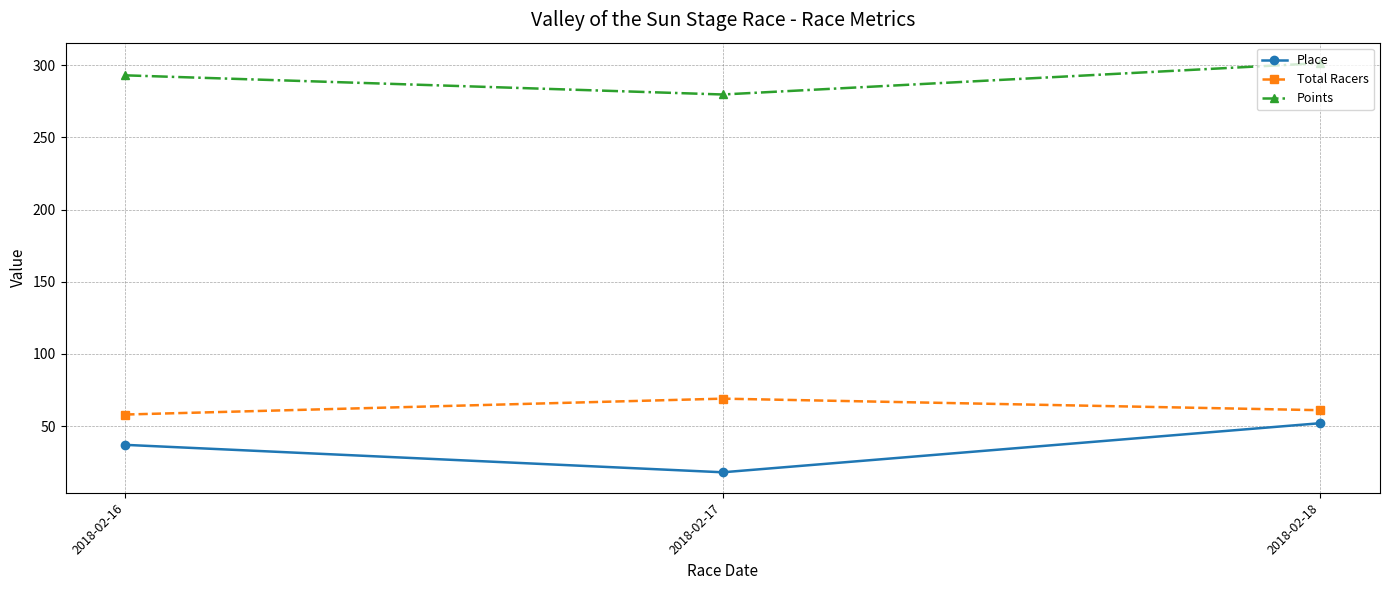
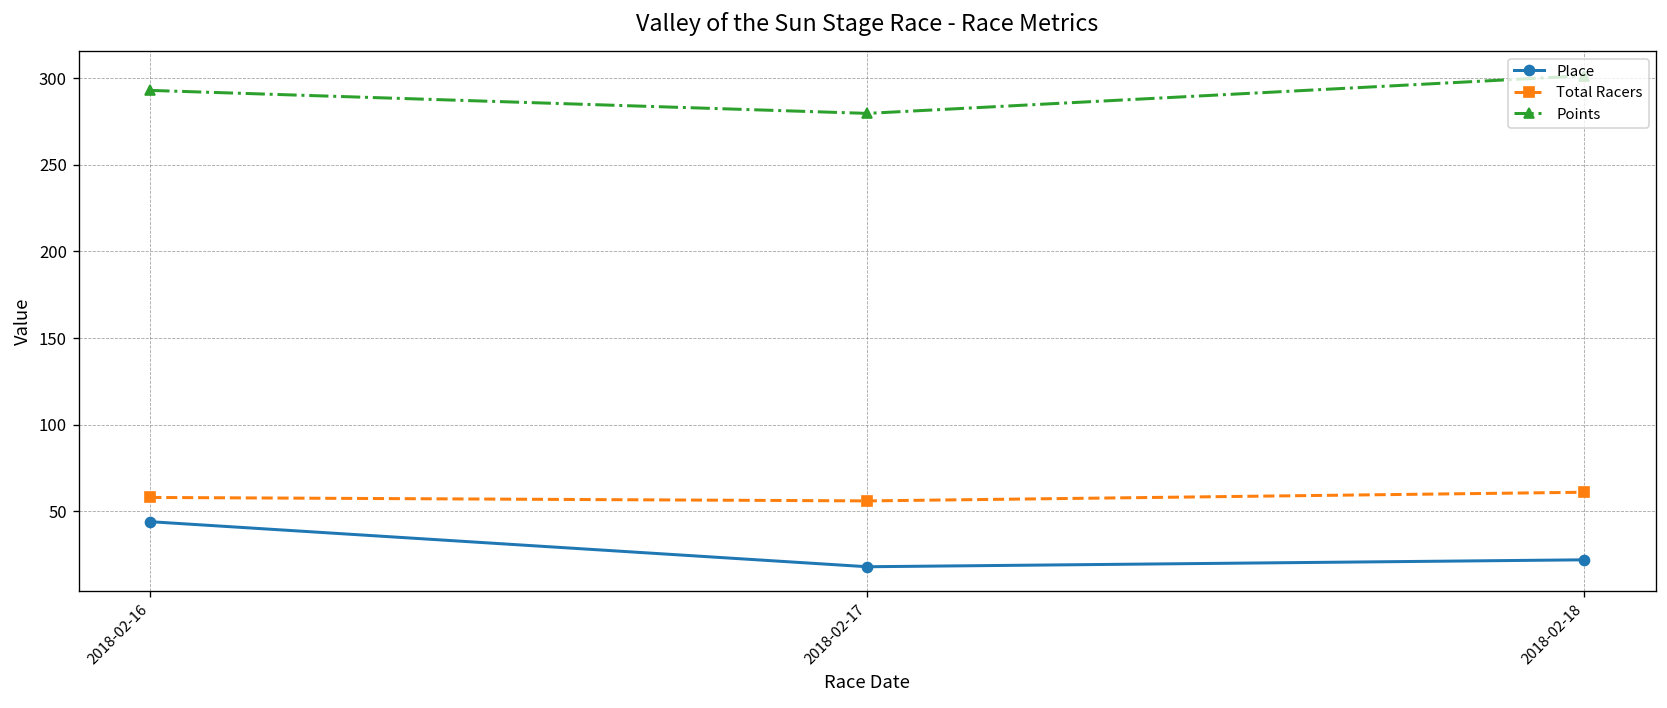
  {
    "Place": {
-     "2018-02-16": 37,
+     "2018-02-16": 44,
      "2018-02-17": 18,
-     "2018-02-18": 52
+     "2018-02-18": 22
    },
    "Total Racers": {
      "2018-02-16": 58,
-     "2018-02-17": 69,
+     "2018-02-17": 56,
      "2018-02-18": 61
    },
    "Points": {
      "2018-02-16": 293,
      "2018-02-17": 280
    }
  }
